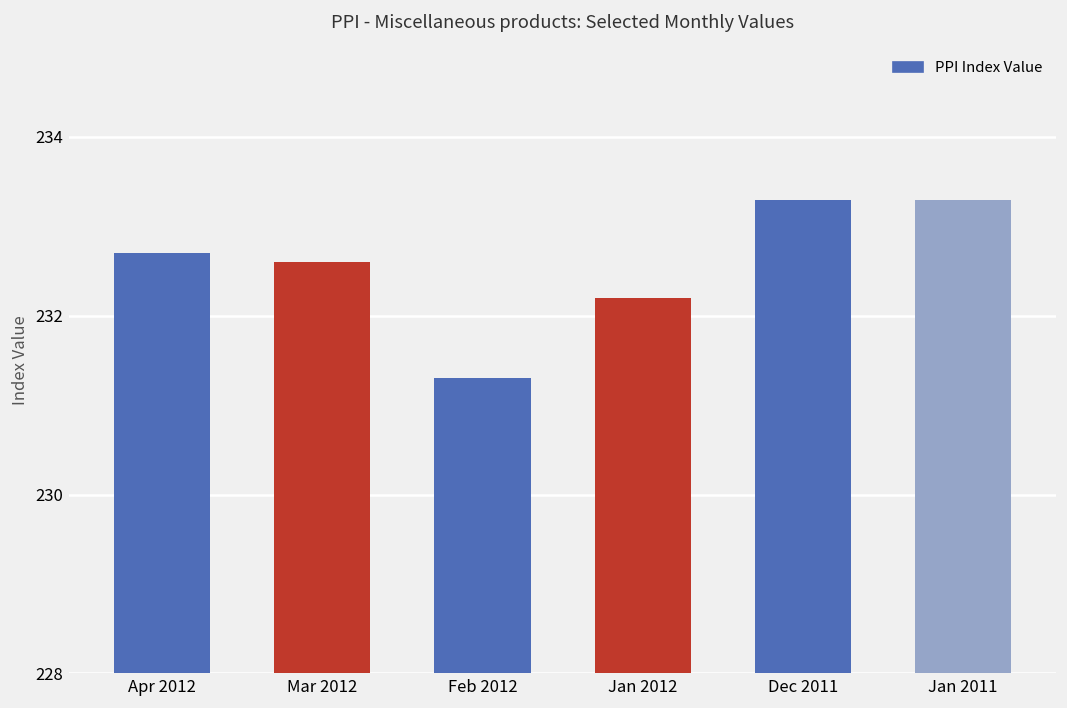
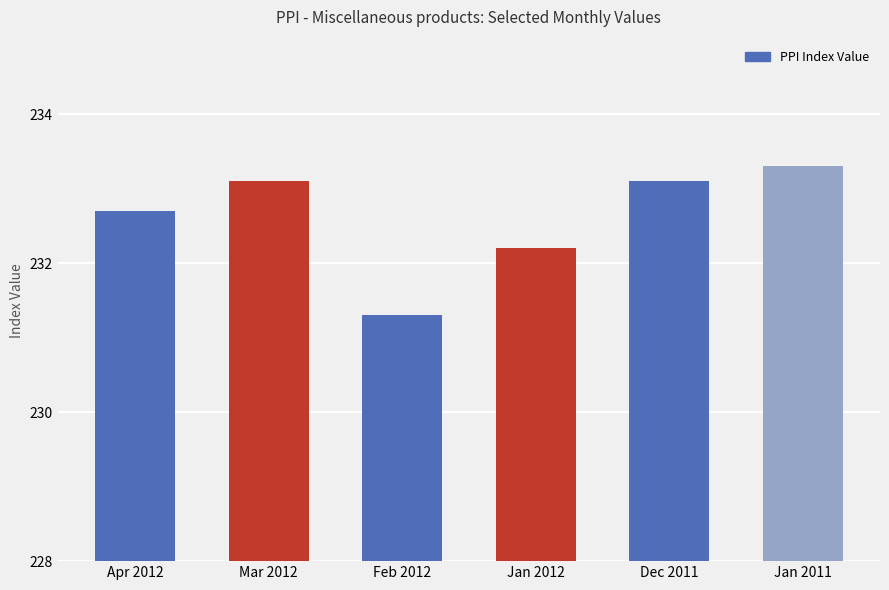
  {
    "Apr 2012": 232.7,
-   "Mar 2012": 232.6,
+   "Mar 2012": 233.1,
    "Feb 2012": 231.3,
    "Jan 2012": 232.2,
-   "Dec 2011": 233.3,
+   "Dec 2011": 233.1,
    "Jan 2011": 233.3
  }
